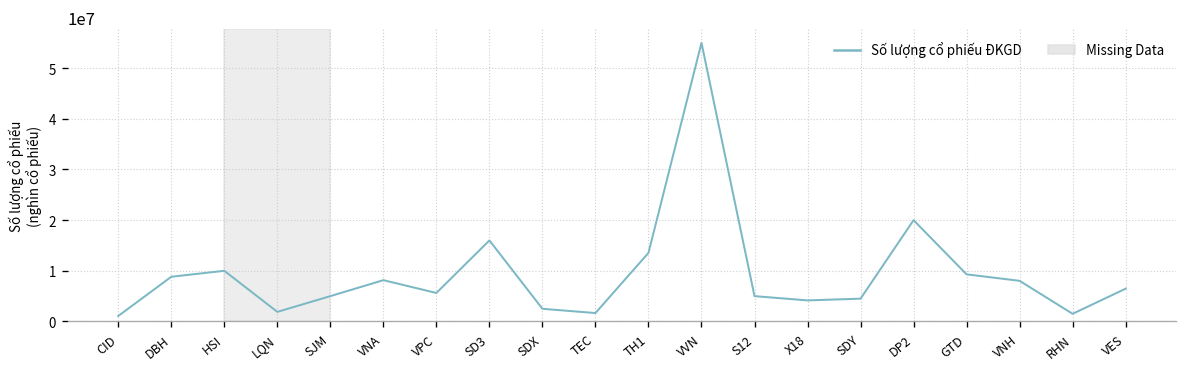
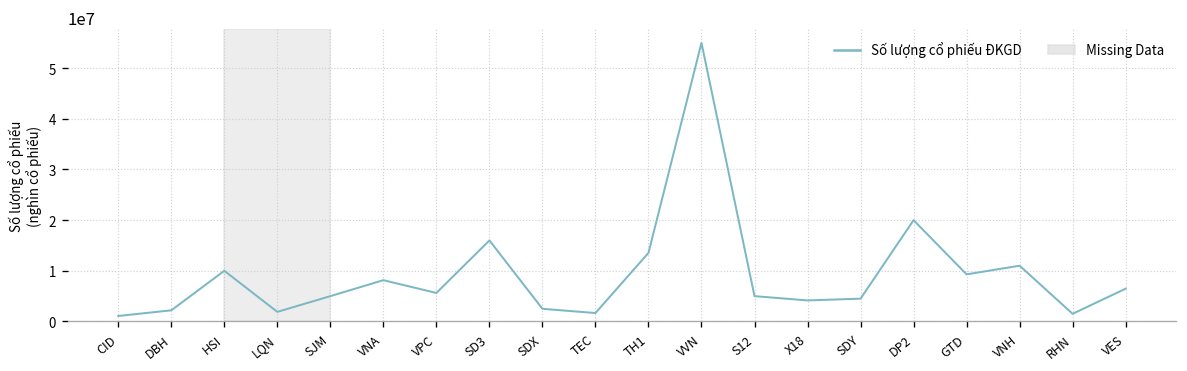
  {
    "CID": 1000000,
-   "DBH": 9000000,
+   "DBH": 2000000,
    "HSI": 10000000,
    "LQN": 2000000,
    "SJM": 5000000,
    "VNA": 8000000,
    "VPC": 6000000,
    "SD3": 16000000,
    "SDX": 3000000,
    "TEC": 2000000,
    "TH1": 14000000,
    "VVN": 55000000,
    "S12": 5000000,
    "X18": 4000000,
    "SDY": 5000000,
    "DP2": 20000000,
    "GTD": 9000000,
-   "VNH": 8000000,
+   "VNH": 11000000,
    "RHN": 2000000,
    "VES": 6000000
  }
